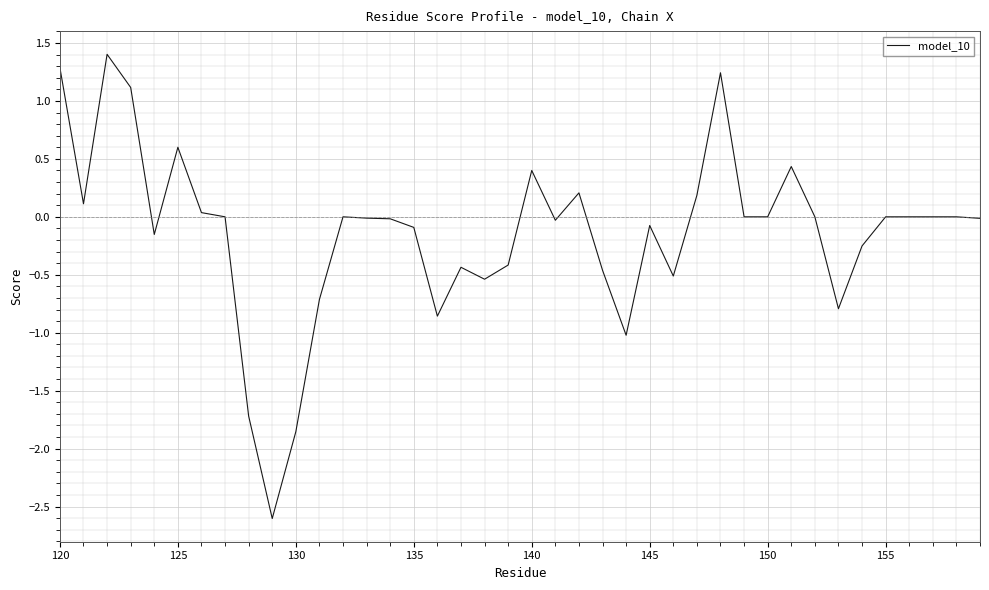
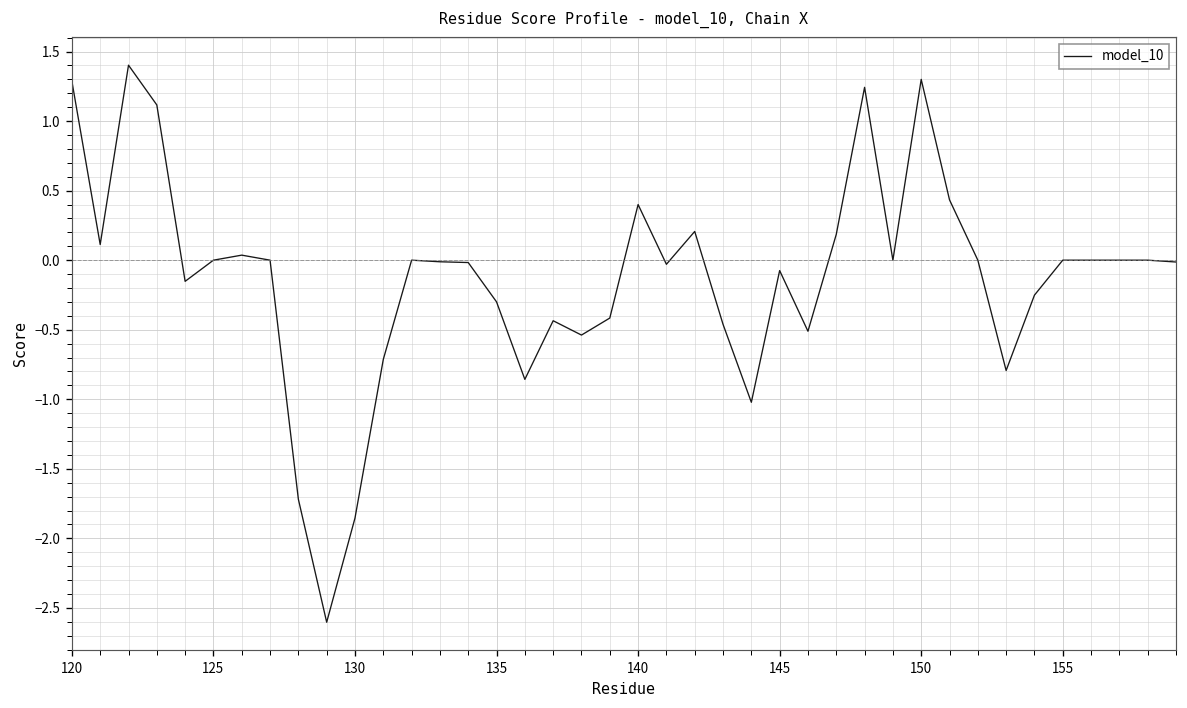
  {
    "120": 1.29,
-   "125": 0.6,
+   "125": 0.0,
    "130": -1.85,
-   "135": -0.09,
+   "135": -0.30,
    "140": 0.40,
    "145": -0.07,
-   "150": 0.0,
+   "150": 1.3,
    "155": 0.00
  }
